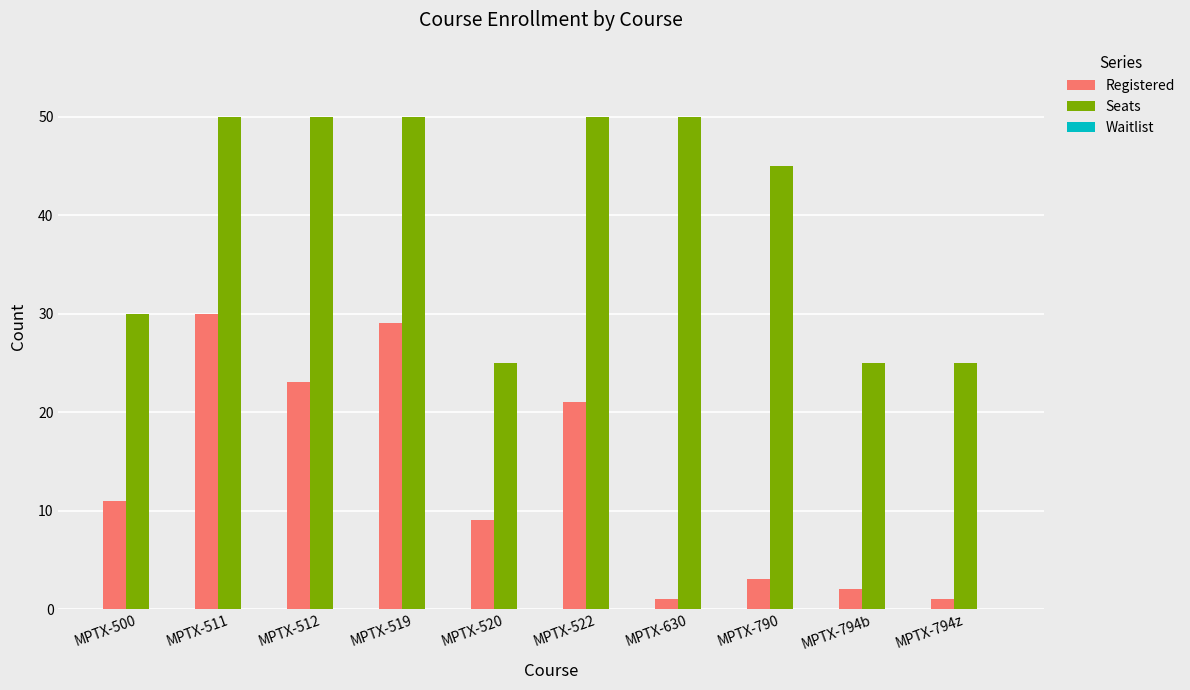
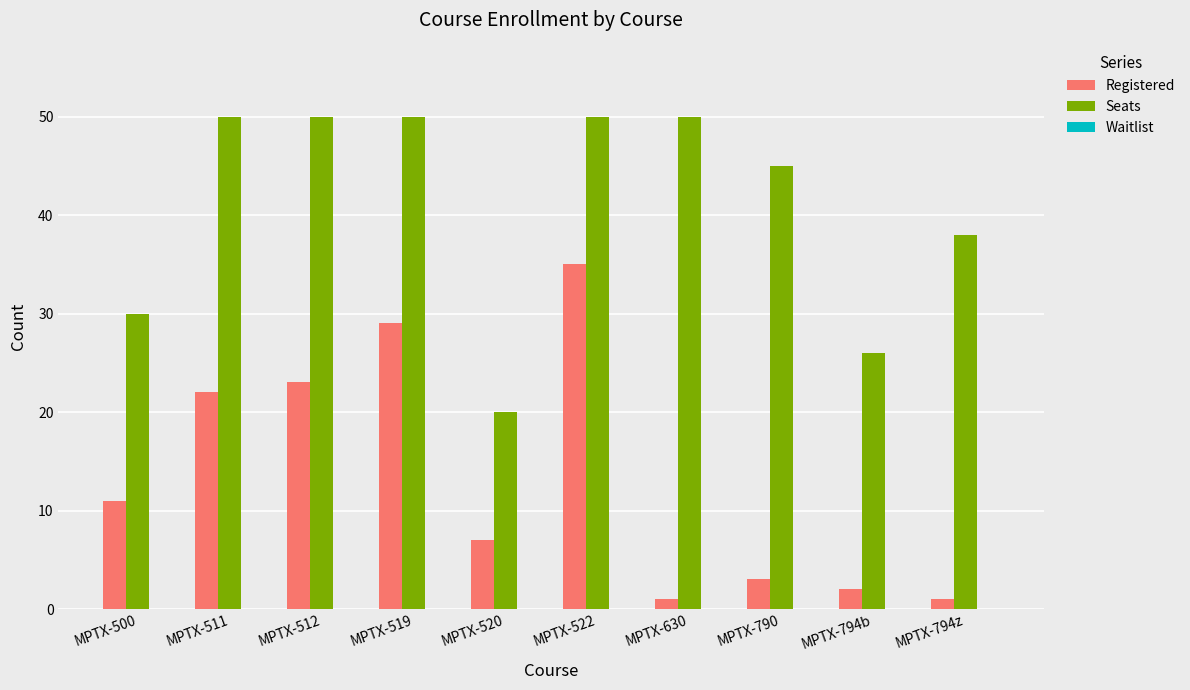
  {
    "Registered": {
      "MPTX-500": 11,
-     "MPTX-511": 30,
+     "MPTX-511": 22,
      "MPTX-512": 23,
      "MPTX-519": 29,
-     "MPTX-520": 9,
-     "MPTX-522": 21,
+     "MPTX-520": 7,
+     "MPTX-522": 35,
      "MPTX-630": 1,
      "MPTX-790": 3,
      "MPTX-794b": 2,
      "MPTX-794z": 1
    },
    "Seats": {
      "MPTX-500": 30,
      "MPTX-511": 50,
      "MPTX-512": 50,
      "MPTX-519": 50,
-     "MPTX-520": 25,
+     "MPTX-520": 20,
      "MPTX-522": 50,
      "MPTX-630": 50,
      "MPTX-790": 45,
-     "MPTX-794b": 25,
-     "MPTX-794z": 25
+     "MPTX-794b": 26,
+     "MPTX-794z": 38
    },
    "Waitlist": {
      "MPTX-500": 0,
      "MPTX-511": 0,
      "MPTX-512": 0,
      "MPTX-519": 0,
      "MPTX-520": 0,
      "MPTX-522": 0,
      "MPTX-630": 0,
      "MPTX-790": 0,
      "MPTX-794b": 0,
      "MPTX-794z": 0
    }
  }
